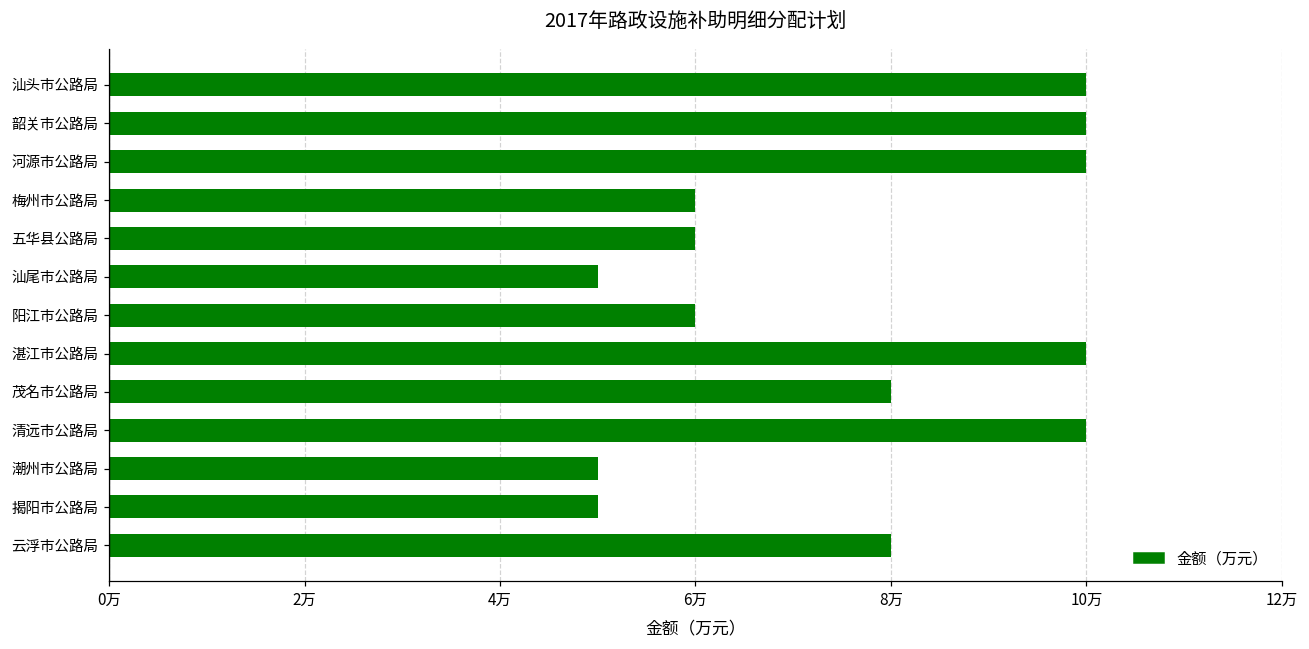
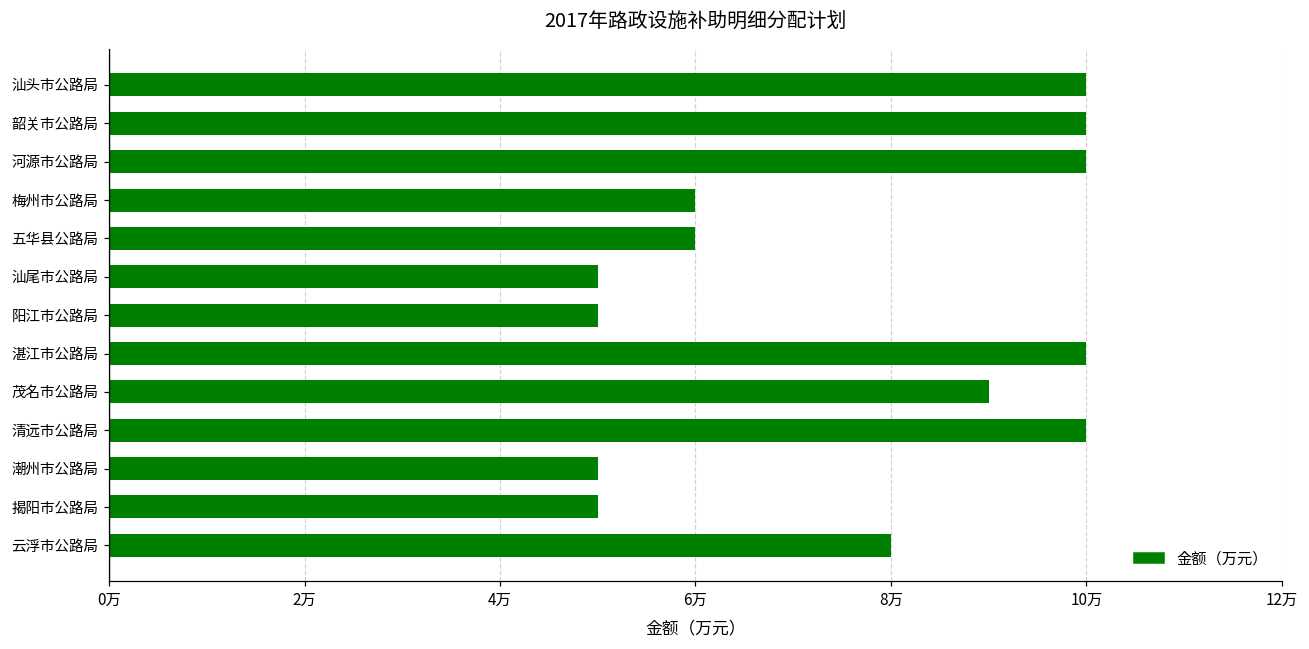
  {
    "汕头市公路局": "10万",
    "韶关市公路局": "10万",
    "河源市公路局": "10万",
    "梅州市公路局": "6万",
    "五华县公路局": "6万",
    "汕尾市公路局": "5万",
-   "阳江市公路局": "6万",
+   "阳江市公路局": "5万",
    "湛江市公路局": "10万",
-   "茂名市公路局": "8万",
+   "茂名市公路局": "9万",
    "清远市公路局": "10万",
    "潮州市公路局": "5万",
    "揭阳市公路局": "5万",
    "云浮市公路局": "8万"
  }
